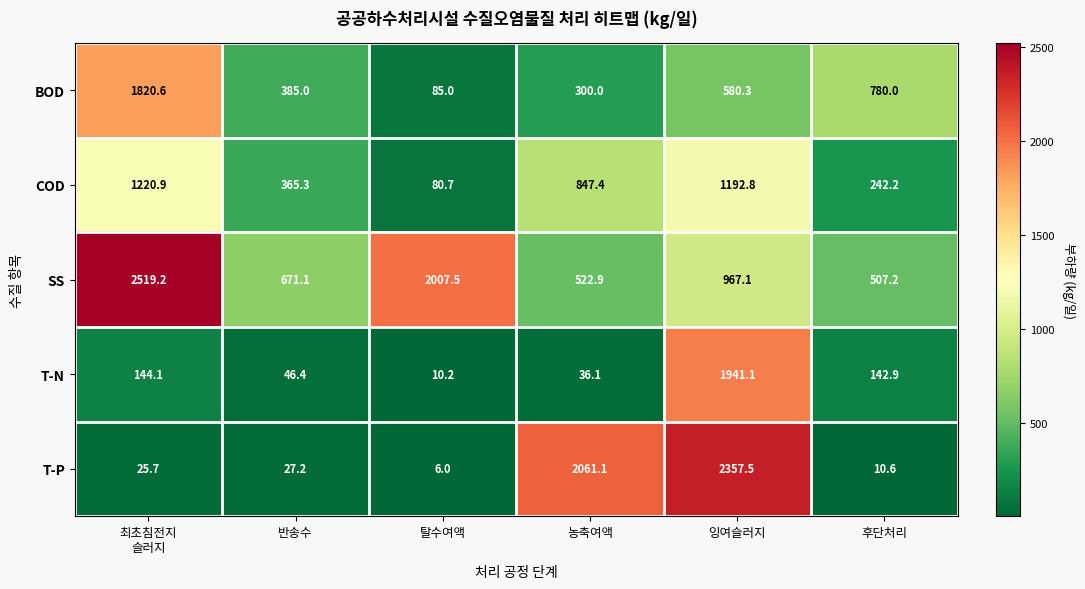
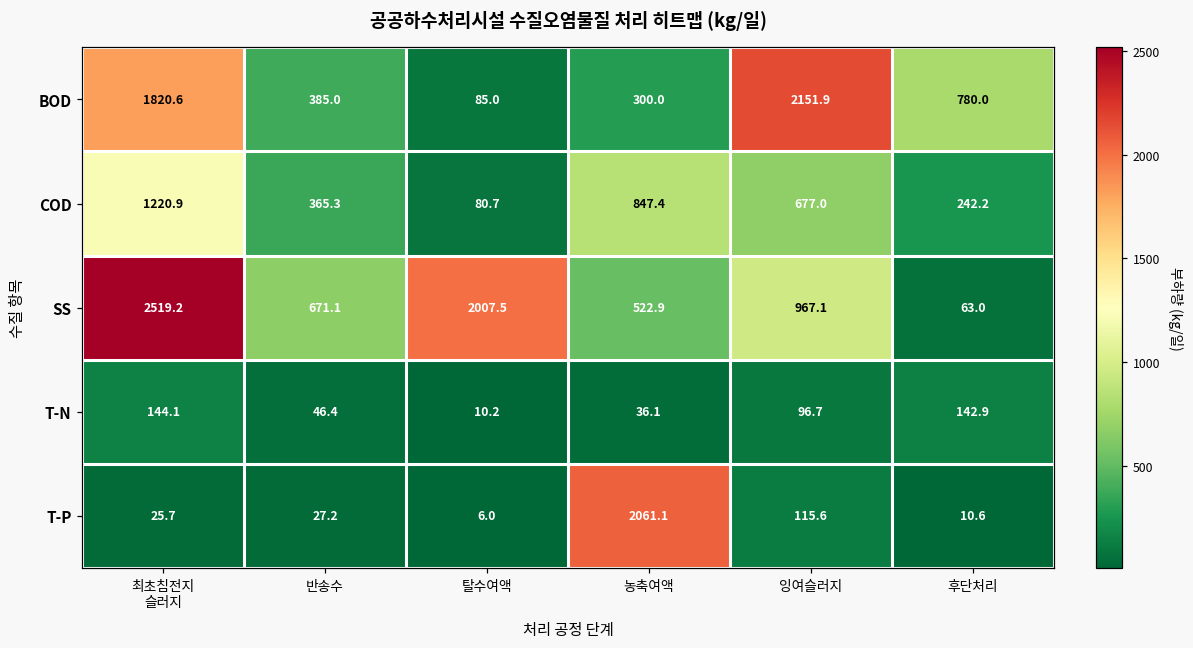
  {
    "BOD": {
      "최초침전지 슬러지": 1820.6,
      "반송수": 385.0,
      "탈수여액": 85.0,
      "농축여액": 300.0,
-     "잉여슬러지": 580.3,
+     "잉여슬러지": 2151.9,
      "후단처리": 780.0
    },
    "COD": {
      "최초침전지 슬러지": 1220.9,
      "반송수": 365.3,
      "탈수여액": 80.7,
      "농축여액": 847.4,
-     "잉여슬러지": 1192.8,
+     "잉여슬러지": 677.0,
      "후단처리": 242.2
    },
    "SS": {
      "최초침전지 슬러지": 2519.2,
      "반송수": 671.1,
      "탈수여액": 2007.5,
      "농축여액": 522.9,
      "잉여슬러지": 967.1,
-     "후단처리": 507.2
+     "후단처리": 63.0
    },
    "T-N": {
      "최초침전지 슬러지": 144.1,
      "반송수": 46.4,
      "탈수여액": 10.2,
      "농축여액": 36.1,
-     "잉여슬러지": 1941.1,
+     "잉여슬러지": 96.7,
      "후단처리": 142.9
    },
    "T-P": {
      "최초침전지 슬러지": 25.7,
      "반송수": 27.2,
      "탈수여액": 6.0,
      "농축여액": 2061.1,
-     "잉여슬러지": 2357.5,
+     "잉여슬러지": 115.6,
      "후단처리": 10.6
    }
  }
